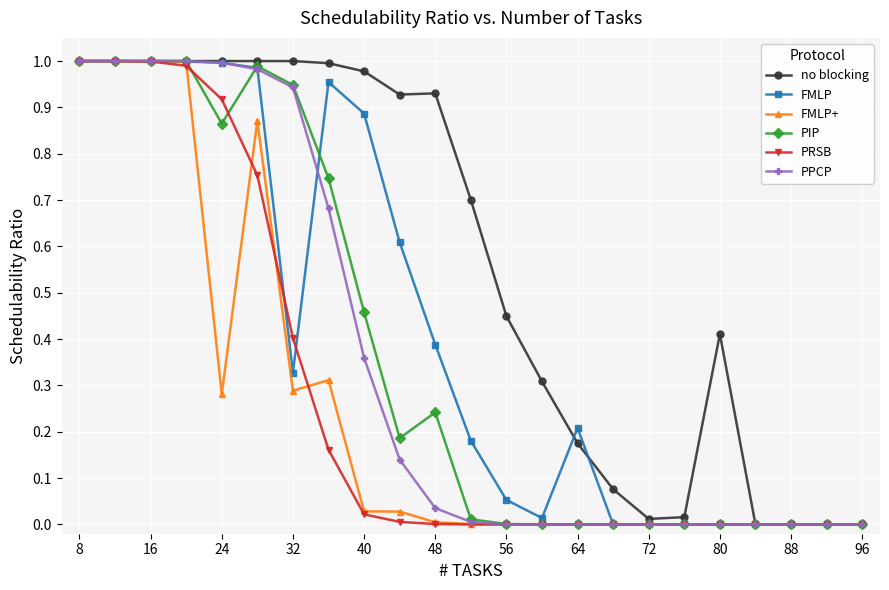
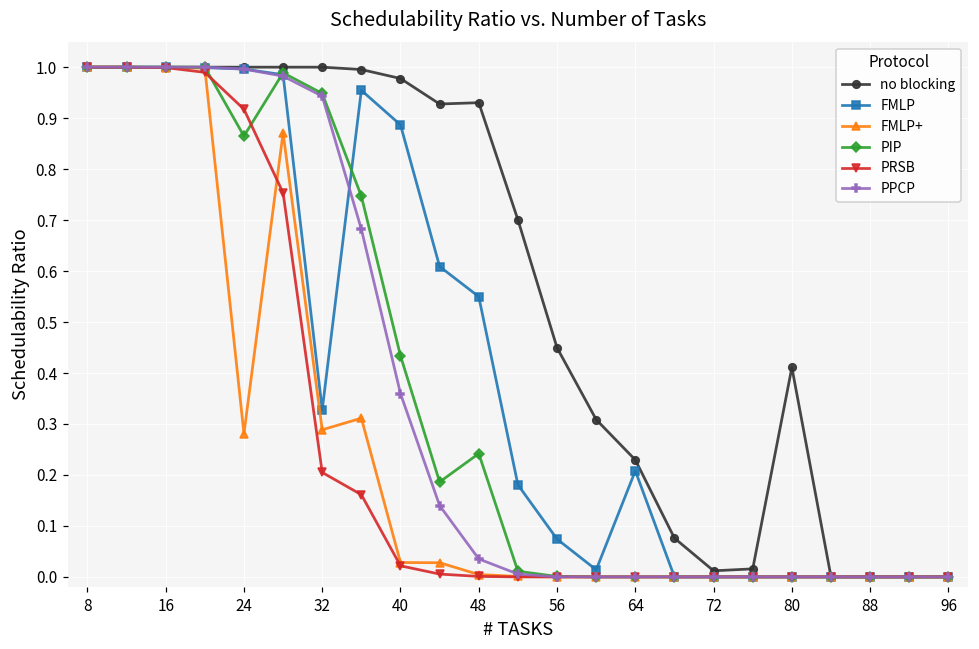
  {
    "no blocking": {
      "32": 1.00,
      "40": 0.98,
      "48": 0.93,
      "56": 0.45,
-     "64": 0.18,
+     "64": 0.23,
      "72": 0.01,
      "80": 0.41
    },
    "FMLP": {
      "32": 0.33,
      "40": 0.89,
-     "48": 0.39,
-     "56": 0.05,
+     "48": 0.55,
+     "56": 0.07,
      "64": 0.21
    },
    "FMLP+": {
      "24": 0.28,
      "32": 0.29,
      "40": 0.03
    },
    "PIP": {
      "24": 0.86,
-     "40": 0.46,
+     "40": 0.43,
      "48": 0.24
    },
    "PRSB": {
      "24": 0.92,
-     "32": 0.40,
+     "32": 0.20,
      "40": 0.02
    },
    "PPCP": {
      "40": 0.36,
      "48": 0.04
    }
  }
